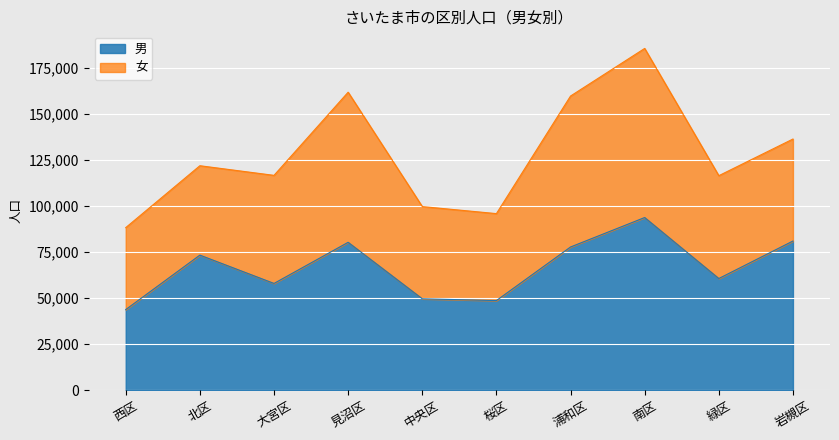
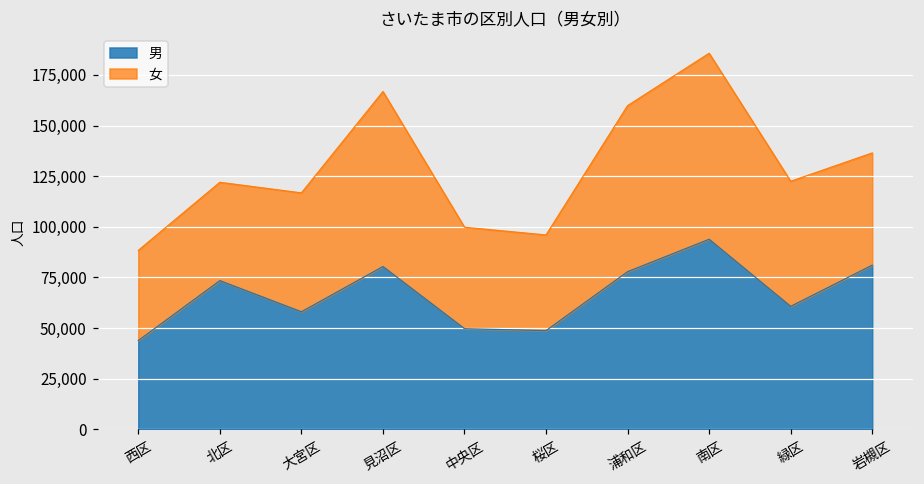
  {
    "男": {
      "西区": "44,000",
      "北区": "73,000",
      "大宮区": "58,000",
      "見沼区": "80,000",
      "中央区": "50,000",
      "桜区": "49,000",
      "浦和区": "78,000",
      "南区": "94,000",
      "緑区": "61,000",
      "岩槻区": "81,000"
    },
    "女": {
      "西区": "45,000",
      "北区": "49,000",
      "大宮区": "59,000",
-     "見沼区": "82,000",
+     "見沼区": "86,000",
      "中央区": "50,000",
      "桜区": "47,000",
      "浦和区": "82,000",
      "南区": "92,000",
-     "緑区": "56,000",
+     "緑区": "62,000",
      "岩槻区": "55,000"
    }
  }
